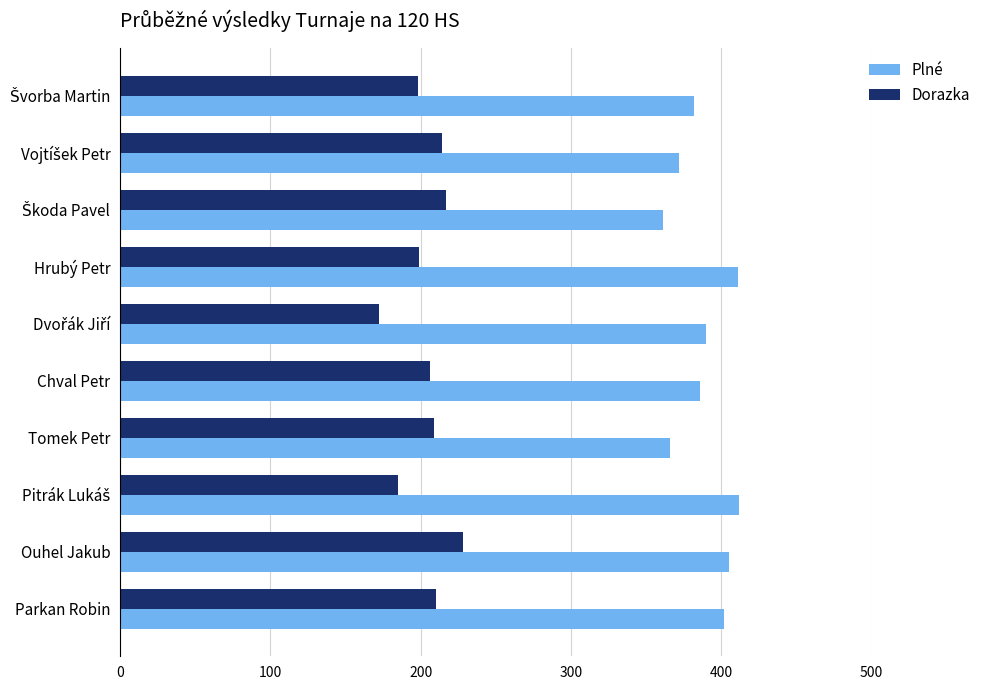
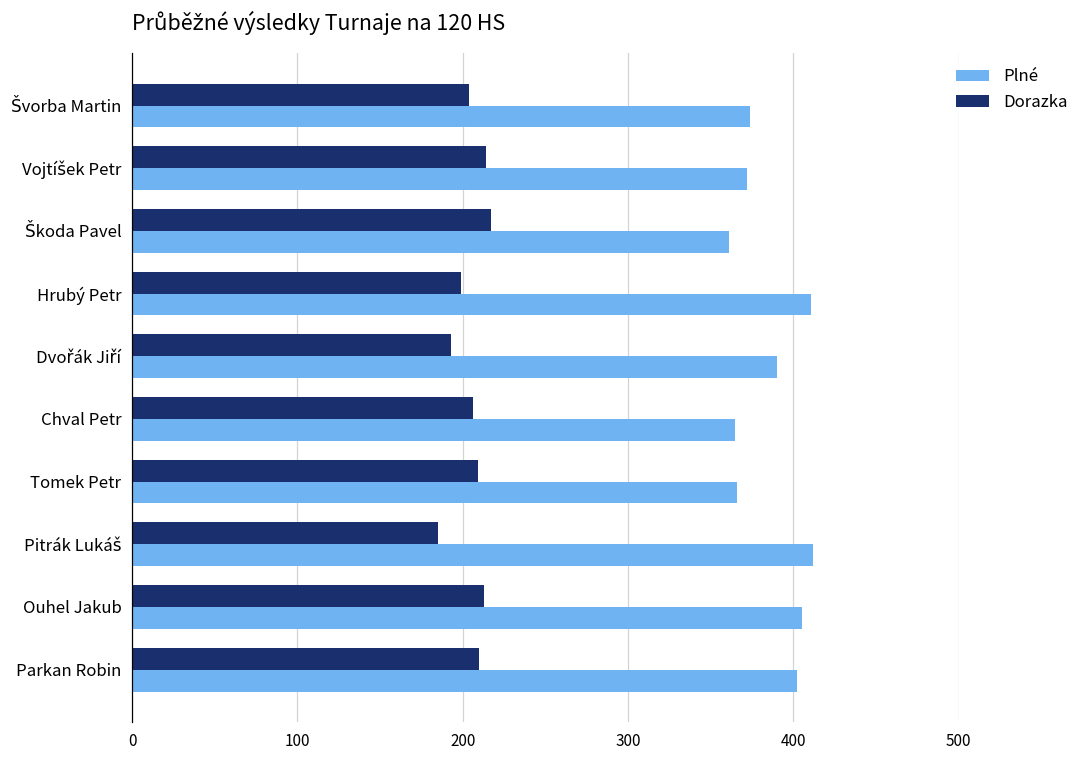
  {
    "Plné": {
-     "Švorba Martin": 382,
+     "Švorba Martin": 374,
      "Vojtíšek Petr": 372,
      "Škoda Pavel": 361,
      "Hrubý Petr": 411,
      "Dvořák Jiří": 390,
-     "Chval Petr": 386,
+     "Chval Petr": 365,
      "Tomek Petr": 366,
      "Pitrák Lukáš": 412,
      "Ouhel Jakub": 405,
      "Parkan Robin": 402
    },
    "Dorazka": {
-     "Švorba Martin": 198,
+     "Švorba Martin": 204,
      "Vojtíšek Petr": 214,
      "Škoda Pavel": 217,
      "Hrubý Petr": 199,
-     "Dvořák Jiří": 172,
+     "Dvořák Jiří": 193,
      "Chval Petr": 206,
      "Tomek Petr": 209,
      "Pitrák Lukáš": 185,
-     "Ouhel Jakub": 228,
+     "Ouhel Jakub": 213,
      "Parkan Robin": 210
    }
  }
